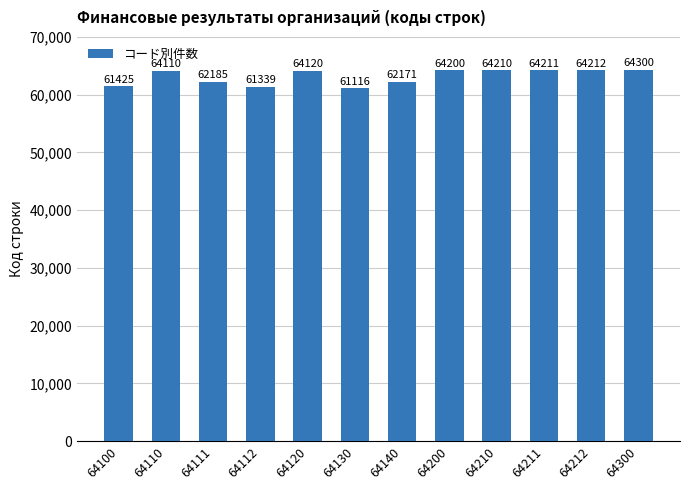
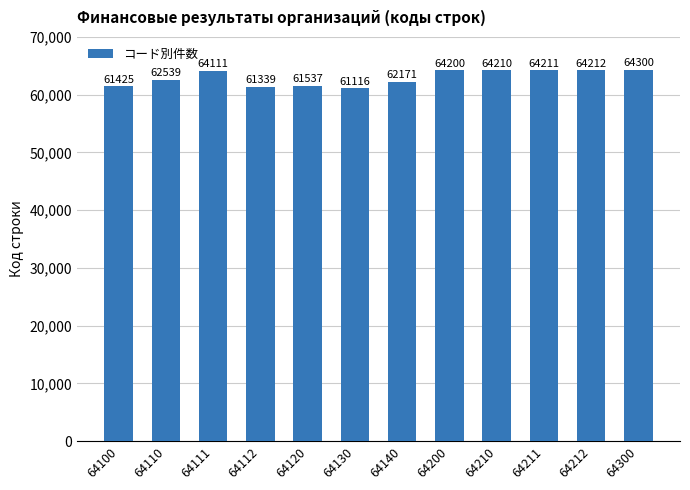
  {
    "64100": 61425,
-   "64110": 64110,
-   "64111": 62185,
+   "64110": 62539,
+   "64111": 64111,
    "64112": 61339,
-   "64120": 64120,
+   "64120": 61537,
    "64130": 61116,
    "64140": 62171,
    "64200": 64200,
    "64210": 64210,
    "64211": 64211,
    "64212": 64212,
    "64300": 64300
  }
